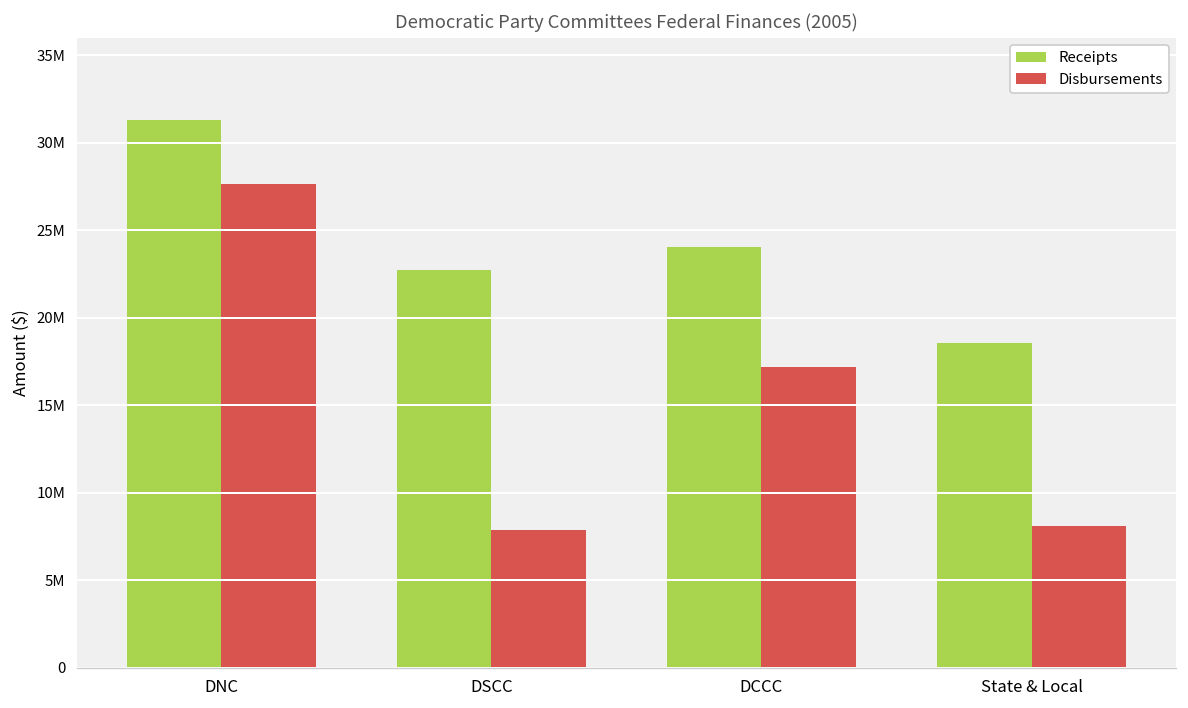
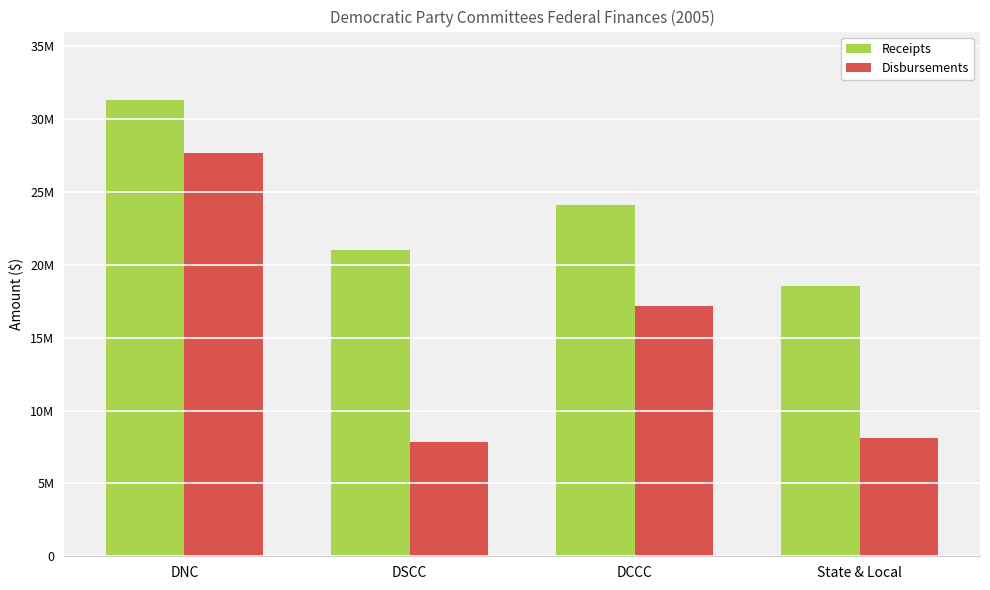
  {
    "Receipts": {
      "DNC": 31300000,
-     "DSCC": 22700000,
+     "DSCC": 21000000,
      "DCCC": 24100000,
      "State & Local": 18600000
    },
    "Disbursements": {
      "DNC": 27700000,
      "DSCC": 7900000,
      "DCCC": 17200000,
      "State & Local": 8100000
    }
  }
